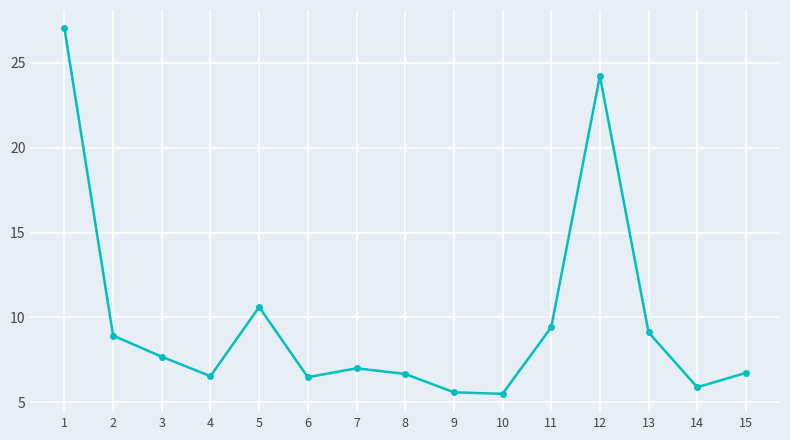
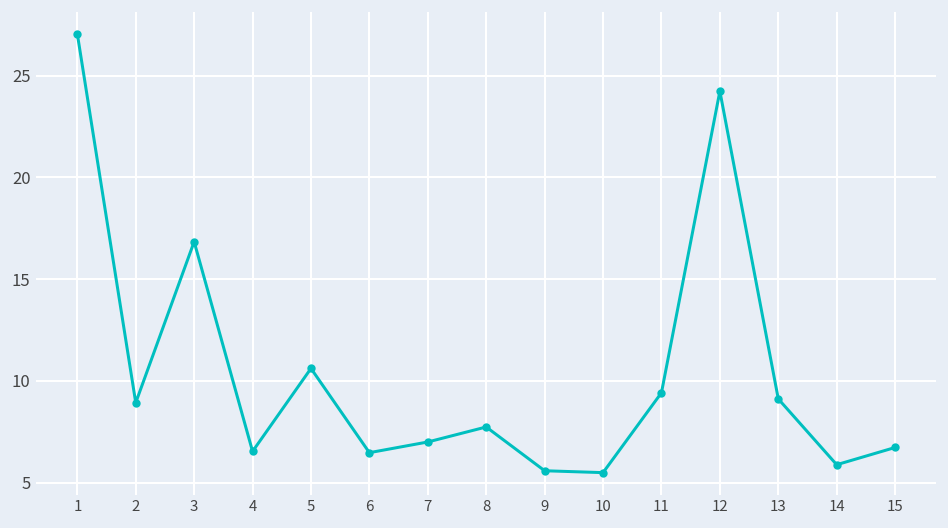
  {
    "1": 27.0,
    "2": 8.9,
-   "3": 7.7,
+   "3": 16.8,
    "4": 6.5,
    "5": 10.6,
    "6": 6.5,
    "7": 7.0,
-   "8": 6.7,
+   "8": 7.7,
    "9": 5.6,
    "10": 5.5,
    "11": 9.4,
    "12": 24.2,
    "13": 9.1,
    "14": 5.9,
    "15": 6.7
  }
